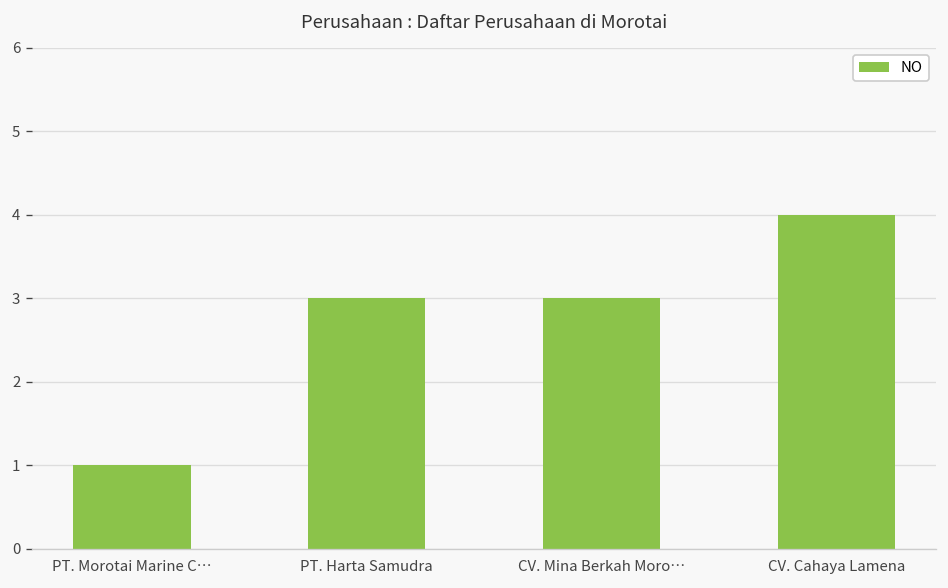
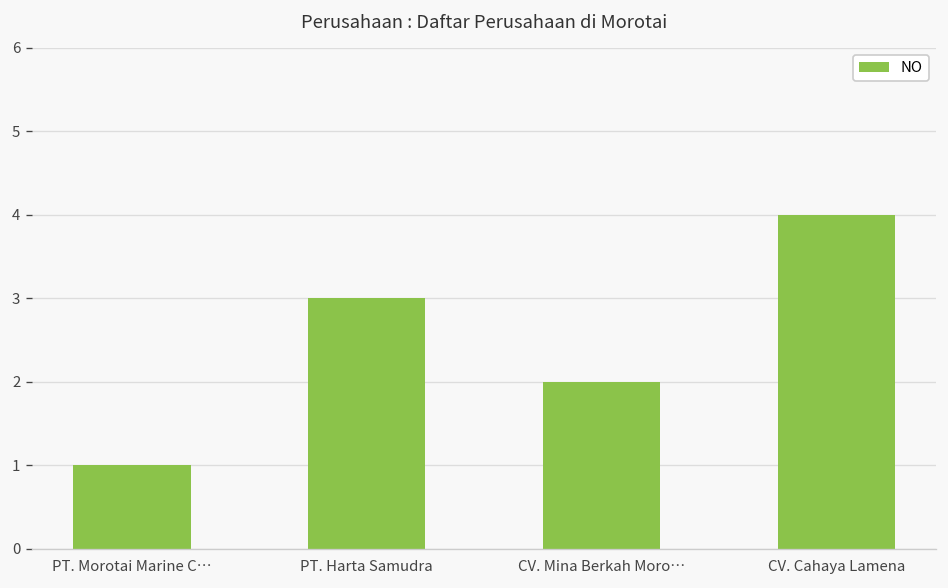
  {
    "PT. Morotai Marine C…": 1,
    "PT. Harta Samudra": 3,
-   "CV. Mina Berkah Moro…": 3,
+   "CV. Mina Berkah Moro…": 2,
    "CV. Cahaya Lamena": 4
  }
